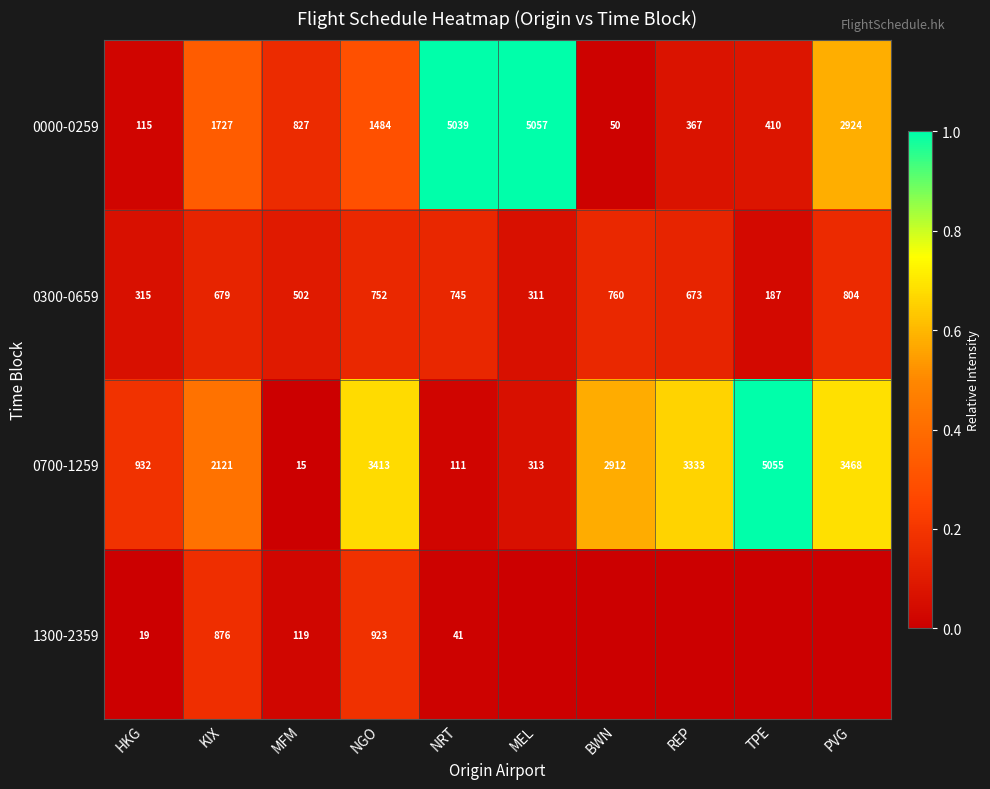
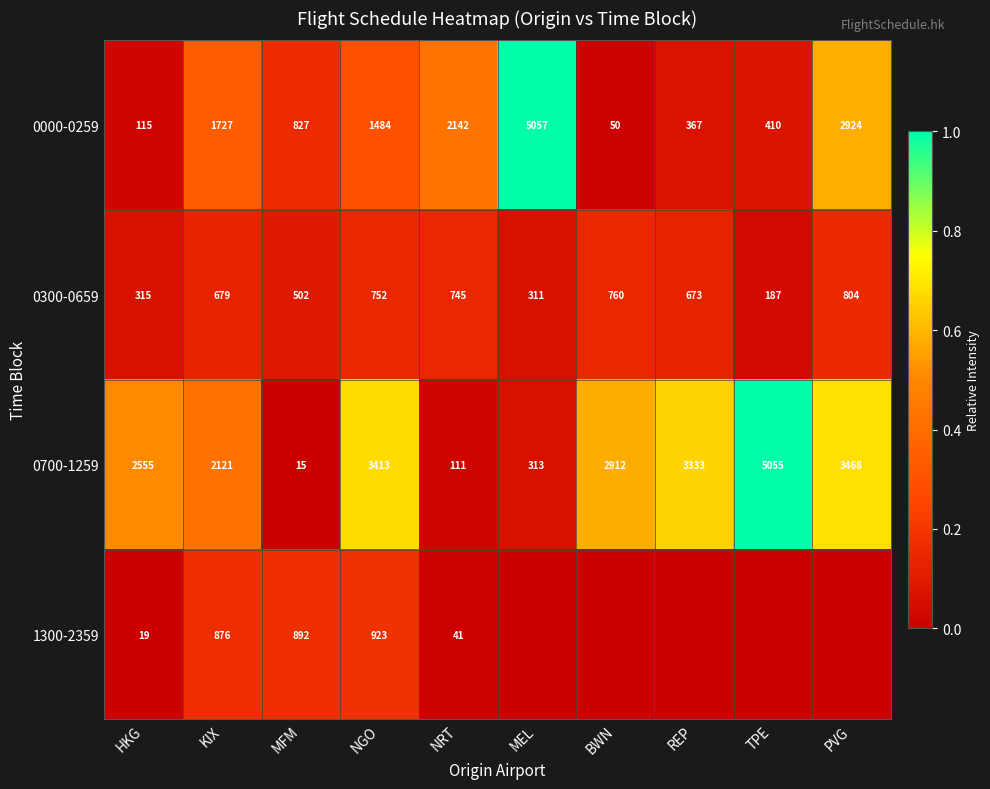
  {
    "0000-0259": {
      "HKG": 115,
      "KIX": 1727,
      "MFM": 827,
      "NGO": 1484,
-     "NRT": 5039,
+     "NRT": 2142,
      "MEL": 5057,
      "BWN": 50,
      "REP": 367,
      "TPE": 410,
      "PVG": 2924
    },
    "0300-0659": {
      "HKG": 315,
      "KIX": 679,
      "MFM": 502,
      "NGO": 752,
      "NRT": 745,
      "MEL": 311,
      "BWN": 760,
      "REP": 673,
      "TPE": 187,
      "PVG": 804
    },
    "0700-1259": {
-     "HKG": 932,
+     "HKG": 2555,
      "KIX": 2121,
      "MFM": 15,
      "NGO": 3413,
      "NRT": 111,
      "MEL": 313,
      "BWN": 2912,
      "REP": 3333,
      "TPE": 5055,
      "PVG": 3468
    },
    "1300-2359": {
      "HKG": 19,
      "KIX": 876,
-     "MFM": 119,
+     "MFM": 892,
      "NGO": 923,
      "NRT": 41
    }
  }
